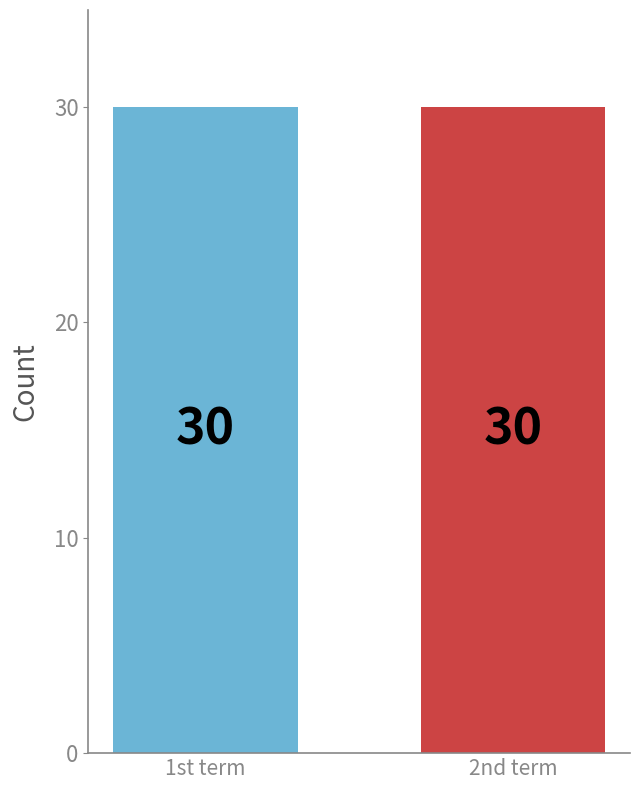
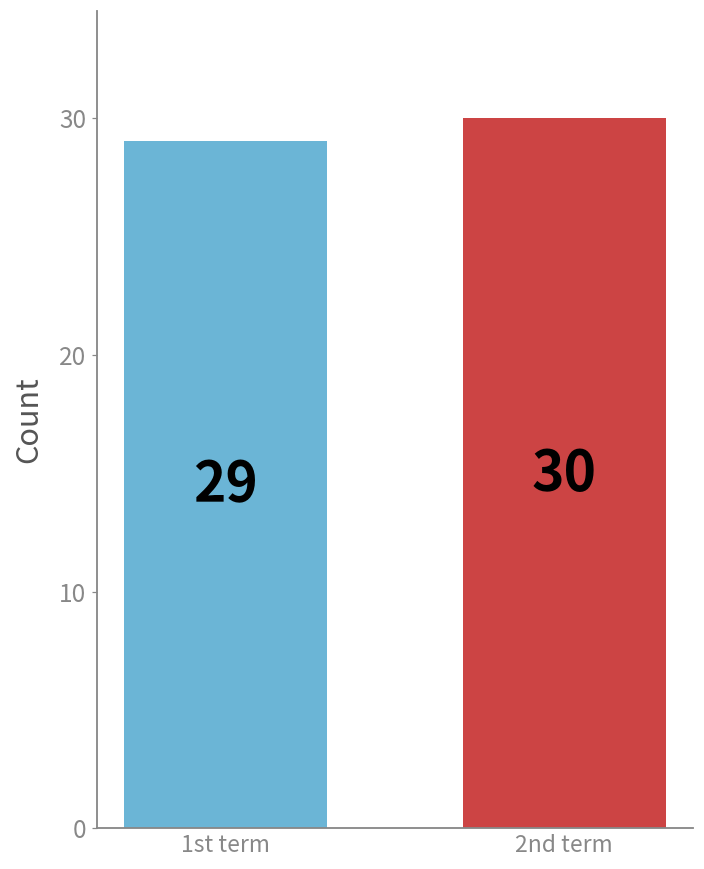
  {
-   "1st term": 30,
+   "1st term": 29,
    "2nd term": 30
  }
